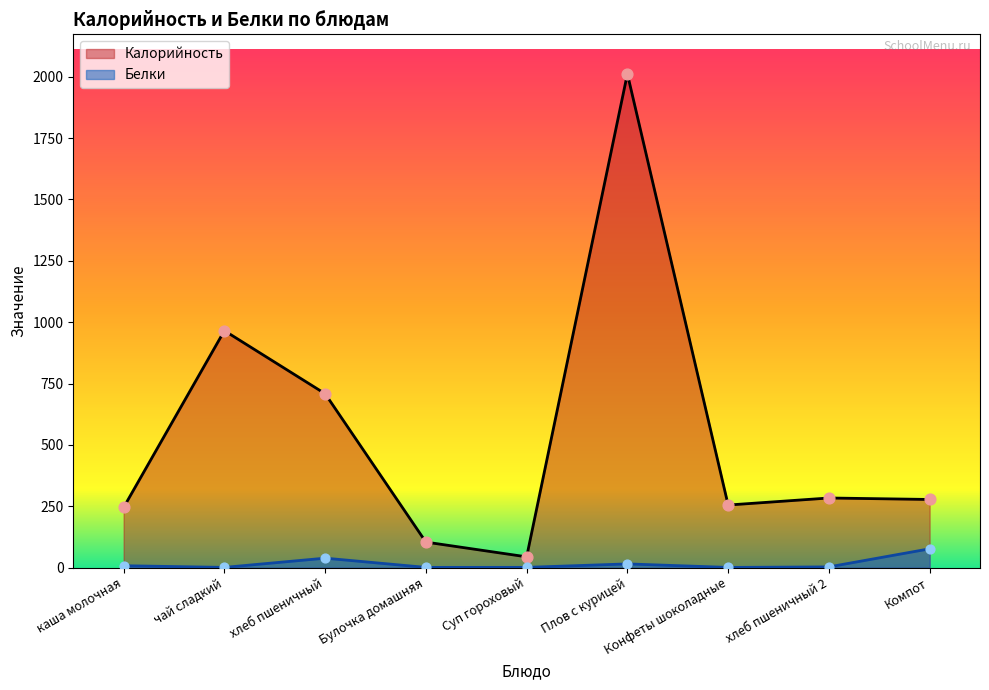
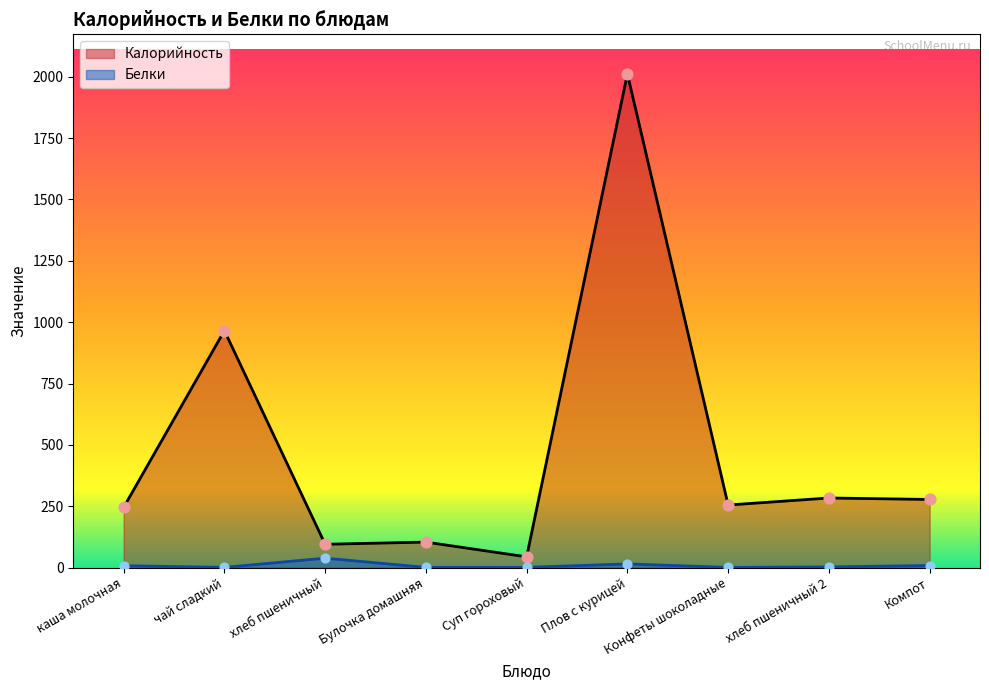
  {
    "Калорийность": {
      "каша молочная": 250,
      "чай сладкий": 970,
-     "хлеб пшеничный": 710,
+     "хлеб пшеничный": 100,
      "Булочка домашняя": 100,
      "Суп гороховый": 40,
      "Плов с курицей": 2010,
      "Конфеты шоколадные": 250,
      "хлеб пшеничный 2": 280,
      "Компот": 280
    },
    "Белки": {
      "каша молочная": 10,
      "чай сладкий": 0,
      "хлеб пшеничный": 40,
      "Булочка домашняя": 0,
      "Суп гороховый": 0,
      "Плов с курицей": 20,
      "Конфеты шоколадные": 0,
      "хлеб пшеничный 2": 0,
-     "Компот": 80
+     "Компот": 10
    }
  }
